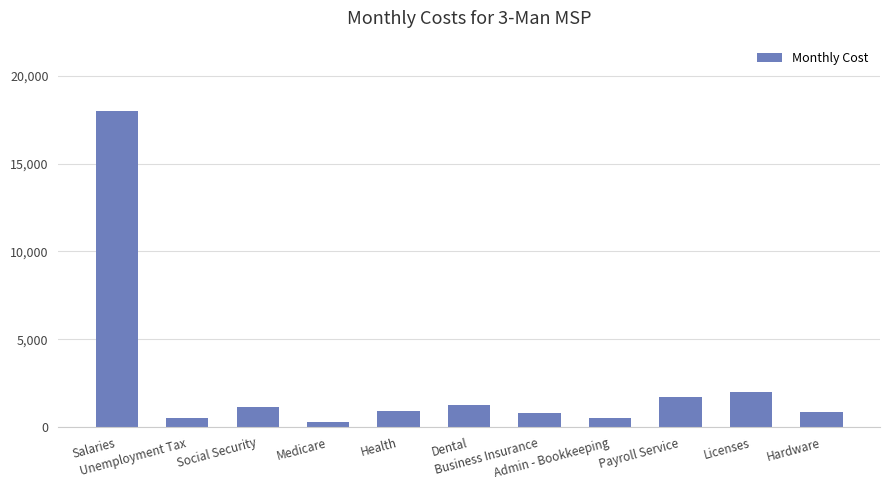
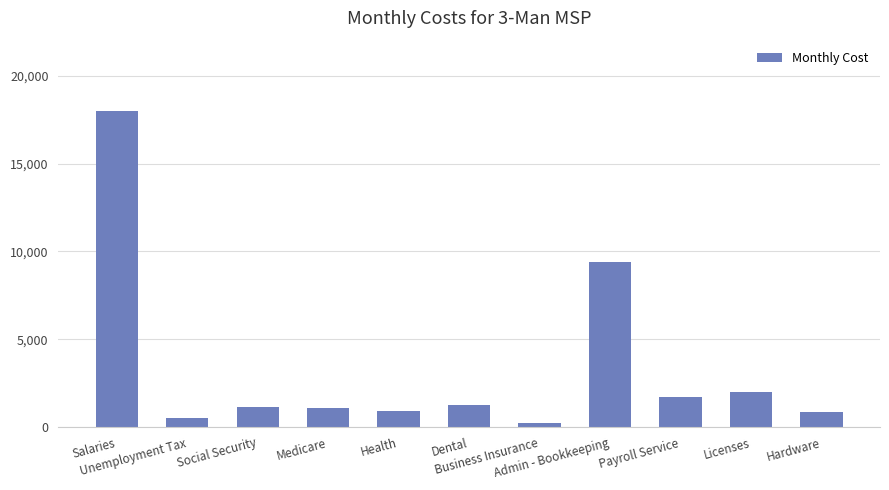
  {
    "Salaries": "18,000",
    "Unemployment Tax": "500",
    "Social Security": "1,100",
-   "Medicare": "300",
+   "Medicare": "1,100",
    "Health": "900",
    "Dental": "1,200",
-   "Business Insurance": "800",
-   "Admin - Bookkeeping": "500",
+   "Business Insurance": "200",
+   "Admin - Bookkeeping": "9,400",
    "Payroll Service": "1,700",
    "Licenses": "2,000",
    "Hardware": "800"
  }
